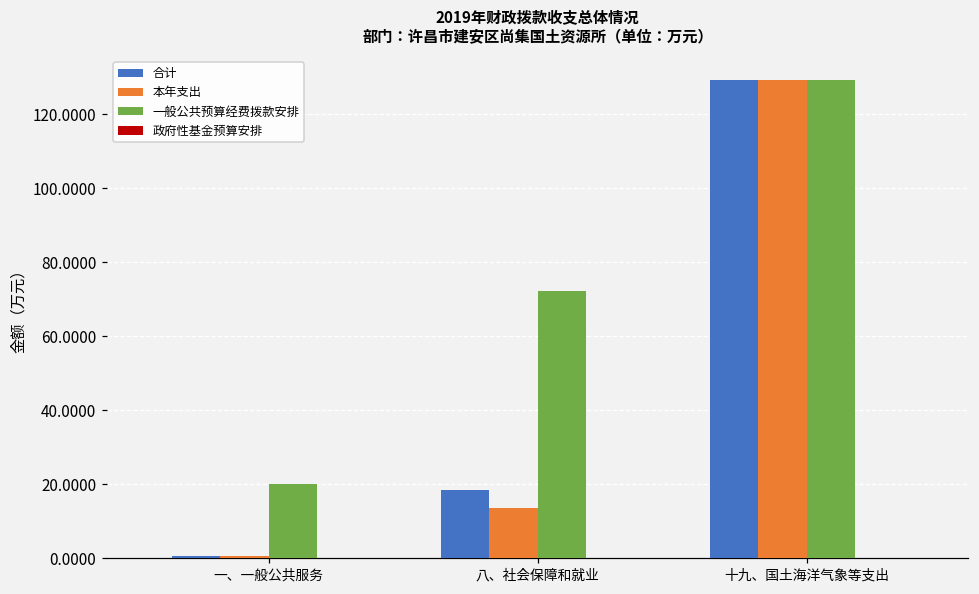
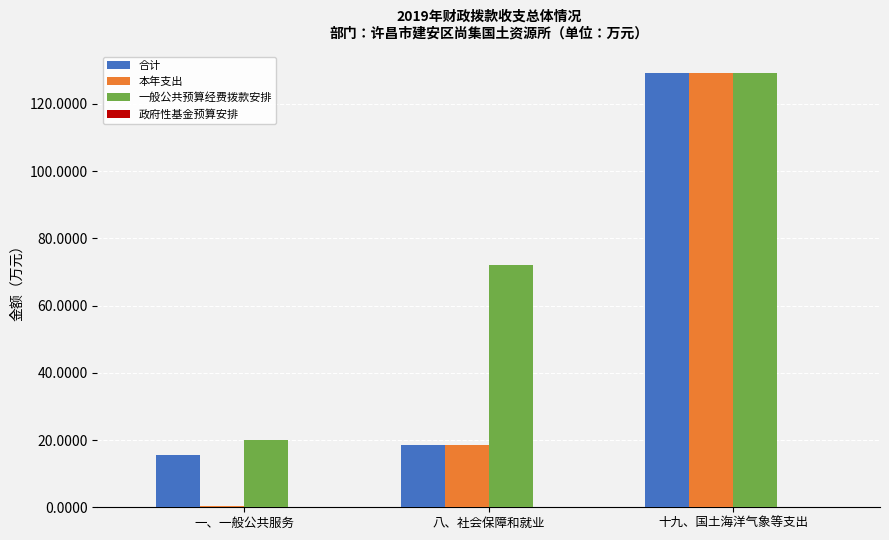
  {
    "合计": {
-     "一、一般公共服务": 0,
+     "一、一般公共服务": 16,
      "八、社会保障和就业": 19,
      "十九、国土海洋气象等支出": 129
    },
    "本年支出": {
-     "八、社会保障和就业": 14,
+     "八、社会保障和就业": 19,
      "十九、国土海洋气象等支出": 129
    },
    "一般公共预算经费拨款安排": {
      "一、一般公共服务": 20,
      "八、社会保障和就业": 72,
      "十九、国土海洋气象等支出": 129
    },
    "政府性基金预算安排": {
      "一、一般公共服务": 0,
      "八、社会保障和就业": 0,
      "十九、国土海洋气象等支出": 0
    }
  }
